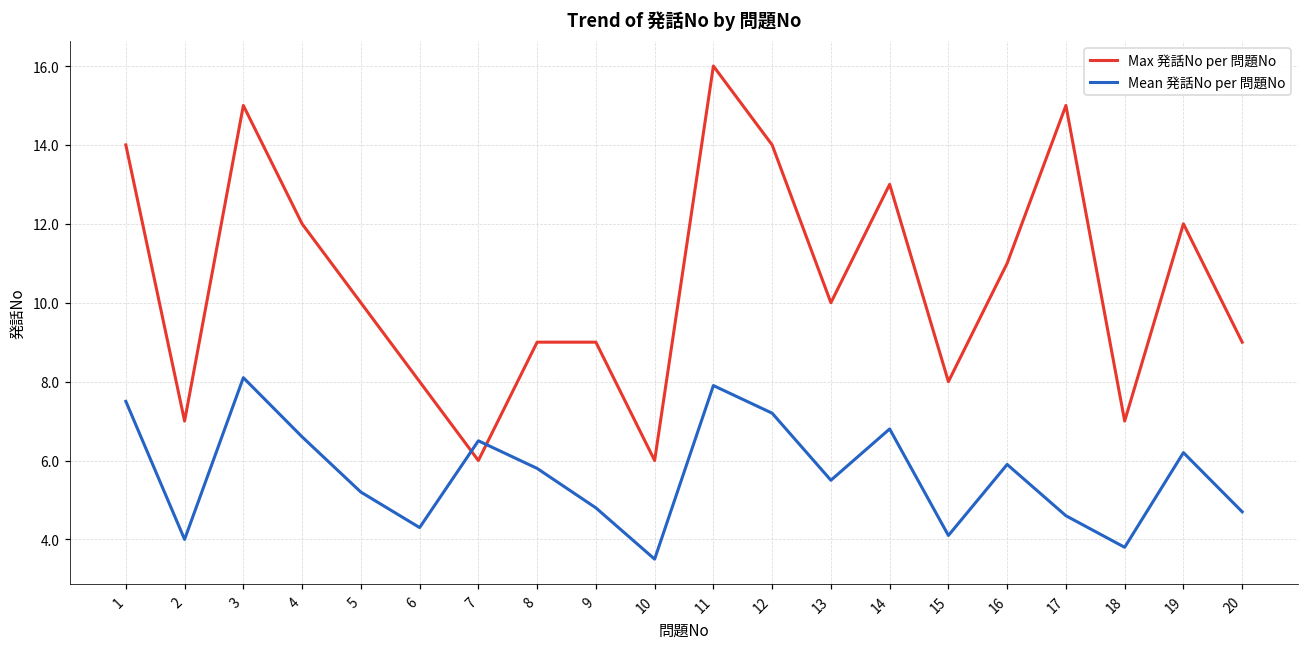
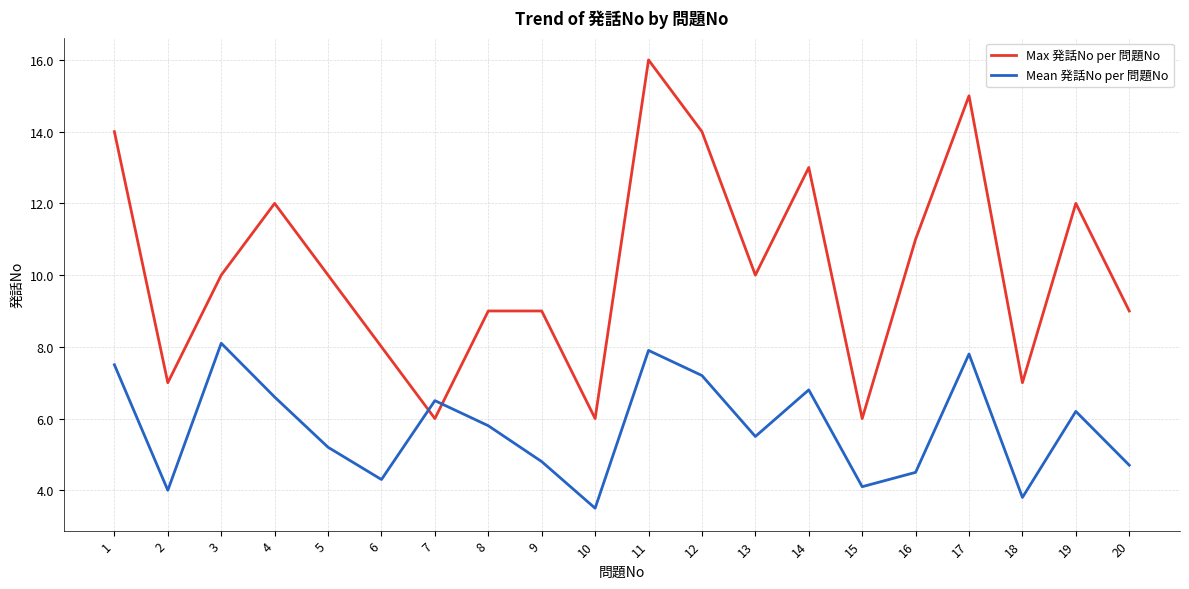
  {
    "Max 発話No per 問題No": {
      "1": 14,
      "2": 7,
-     "3": 15,
+     "3": 10,
      "4": 12,
      "5": 10,
      "6": 8,
      "7": 6,
      "8": 9,
      "9": 9,
      "10": 6,
      "11": 16,
      "12": 14,
      "13": 10,
      "14": 13,
-     "15": 8,
+     "15": 6,
      "16": 11,
      "17": 15,
      "18": 7,
      "19": 12,
      "20": 9
    },
    "Mean 発話No per 問題No": {
      "1": 7.5,
      "2": 4.0,
      "3": 8.1,
      "4": 6.6,
      "5": 5.2,
      "6": 4.3,
      "7": 6.5,
      "8": 5.8,
      "9": 4.8,
      "10": 3.5,
      "11": 7.9,
      "12": 7.2,
      "13": 5.5,
      "14": 6.8,
      "15": 4.1,
-     "16": 5.9,
-     "17": 4.6,
+     "16": 4.5,
+     "17": 7.8,
      "18": 3.8,
      "19": 6.2,
      "20": 4.7
    }
  }
